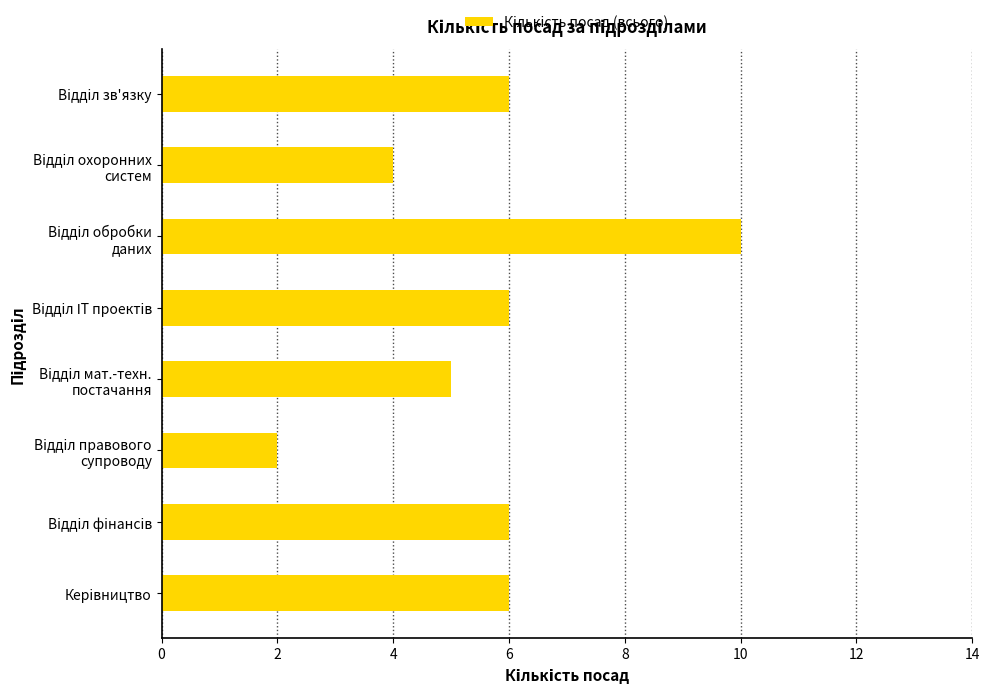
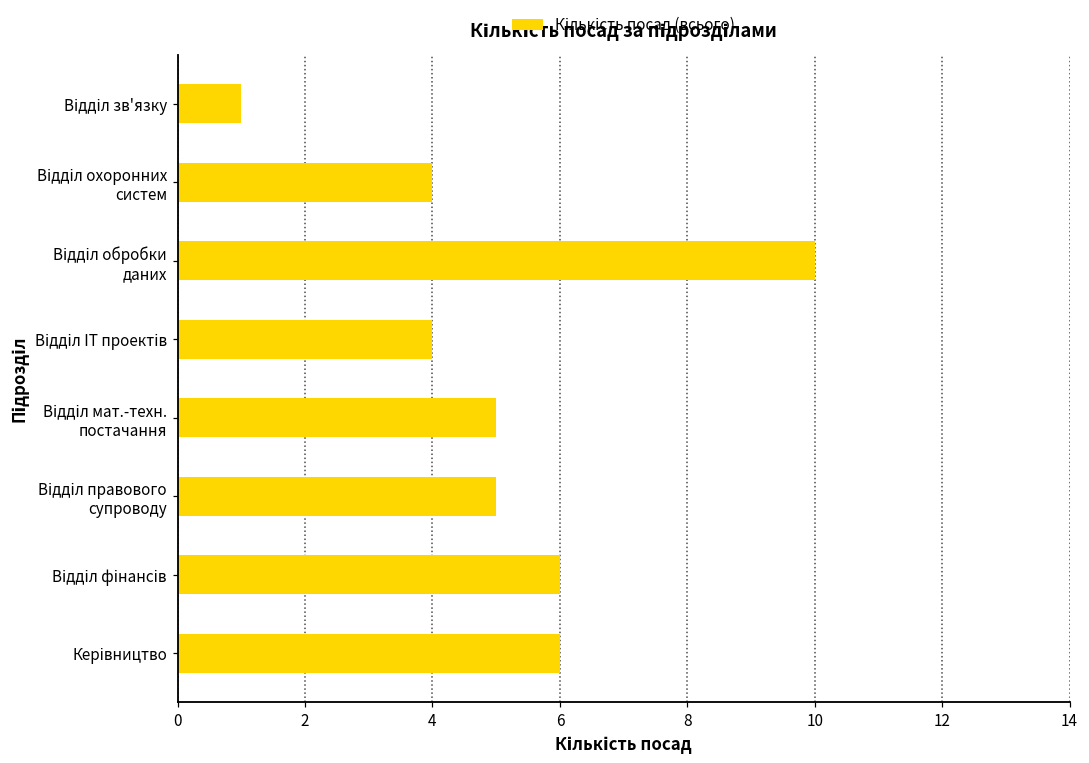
  {
-   "Відділ зв'язку": 6,
+   "Відділ зв'язку": 1,
    "Відділ охоронних систем": 4,
    "Відділ обробки даних": 10,
-   "Відділ ІТ проектів": 6,
+   "Відділ ІТ проектів": 4,
    "Відділ мат.-техн. постачання": 5,
-   "Відділ правового супроводу": 2,
+   "Відділ правового супроводу": 5,
    "Відділ фінансів": 6,
    "Керівництво": 6
  }
